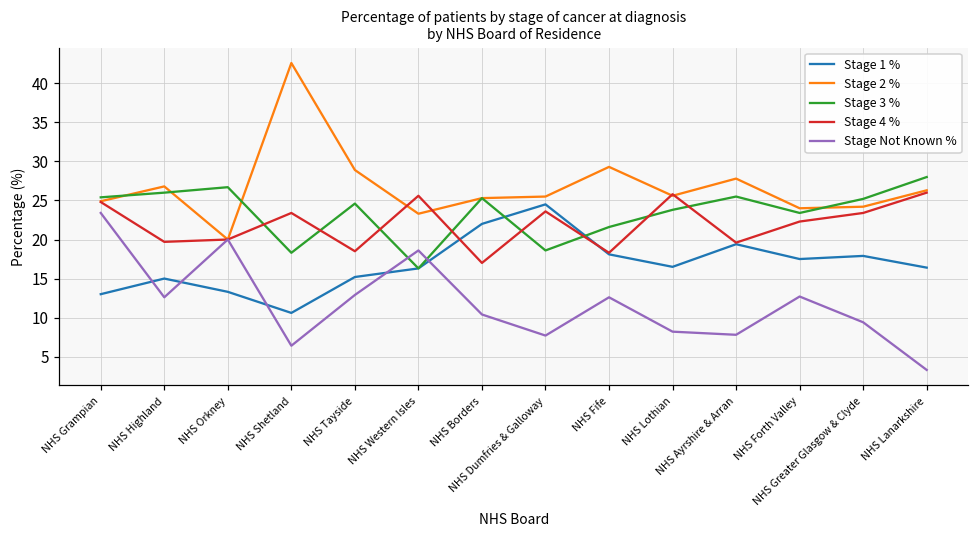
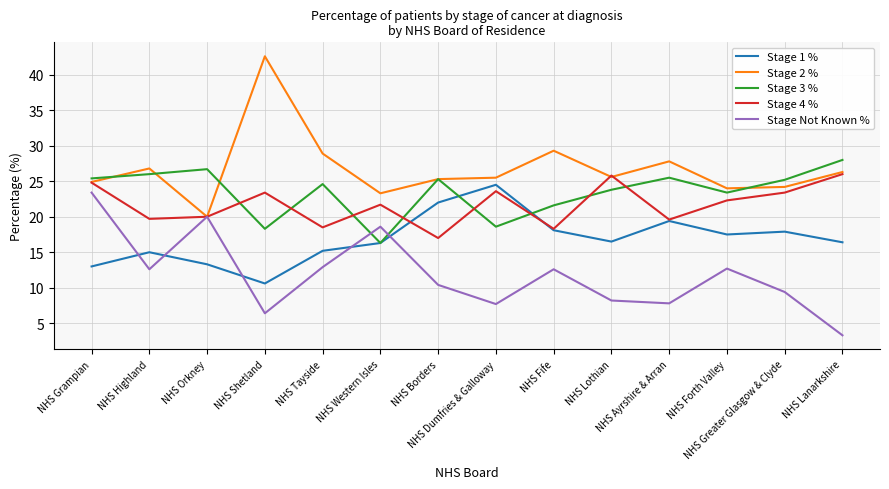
  {
    "Stage 1 %": {
      "NHS Grampian": 13,
      "NHS Highland": 15,
      "NHS Orkney": 13,
      "NHS Shetland": 11,
      "NHS Tayside": 15,
      "NHS Borders": 22,
      "NHS Dumfries & Galloway": 25,
      "NHS Lothian": 17,
      "NHS Forth Valley": 18,
      "NHS Greater Glasgow & Clyde": 18,
      "NHS Lanarkshire": 16
    },
    "Stage 2 %": {
      "NHS Highland": 27,
      "NHS Shetland": 43,
      "NHS Tayside": 29,
      "NHS Western Isles": 23,
      "NHS Dumfries & Galloway": 26,
      "NHS Fife": 29,
      "NHS Ayrshire & Arran": 28,
      "NHS Forth Valley": 24,
      "NHS Greater Glasgow & Clyde": 24
    },
    "Stage 3 %": {
      "NHS Grampian": 25,
      "NHS Highland": 26,
      "NHS Orkney": 27,
      "NHS Shetland": 18,
      "NHS Tayside": 25,
      "NHS Dumfries & Galloway": 19,
      "NHS Fife": 22,
      "NHS Lothian": 24,
      "NHS Ayrshire & Arran": 26,
      "NHS Forth Valley": 23,
      "NHS Greater Glasgow & Clyde": 25,
      "NHS Lanarkshire": 28
    },
    "Stage 4 %": {
      "NHS Highland": 20,
      "NHS Shetland": 23,
      "NHS Tayside": 19,
-     "NHS Western Isles": 26,
+     "NHS Western Isles": 22,
      "NHS Borders": 17,
      "NHS Dumfries & Galloway": 24,
      "NHS Forth Valley": 22,
      "NHS Greater Glasgow & Clyde": 23
    },
    "Stage Not Known %": {
      "NHS Grampian": 23,
      "NHS Highland": 13,
      "NHS Shetland": 6,
      "NHS Tayside": 13,
      "NHS Western Isles": 19,
      "NHS Borders": 10,
      "NHS Dumfries & Galloway": 8,
      "NHS Fife": 13,
      "NHS Lothian": 8,
      "NHS Ayrshire & Arran": 8,
      "NHS Forth Valley": 13,
      "NHS Greater Glasgow & Clyde": 9,
      "NHS Lanarkshire": 3
    }
  }
